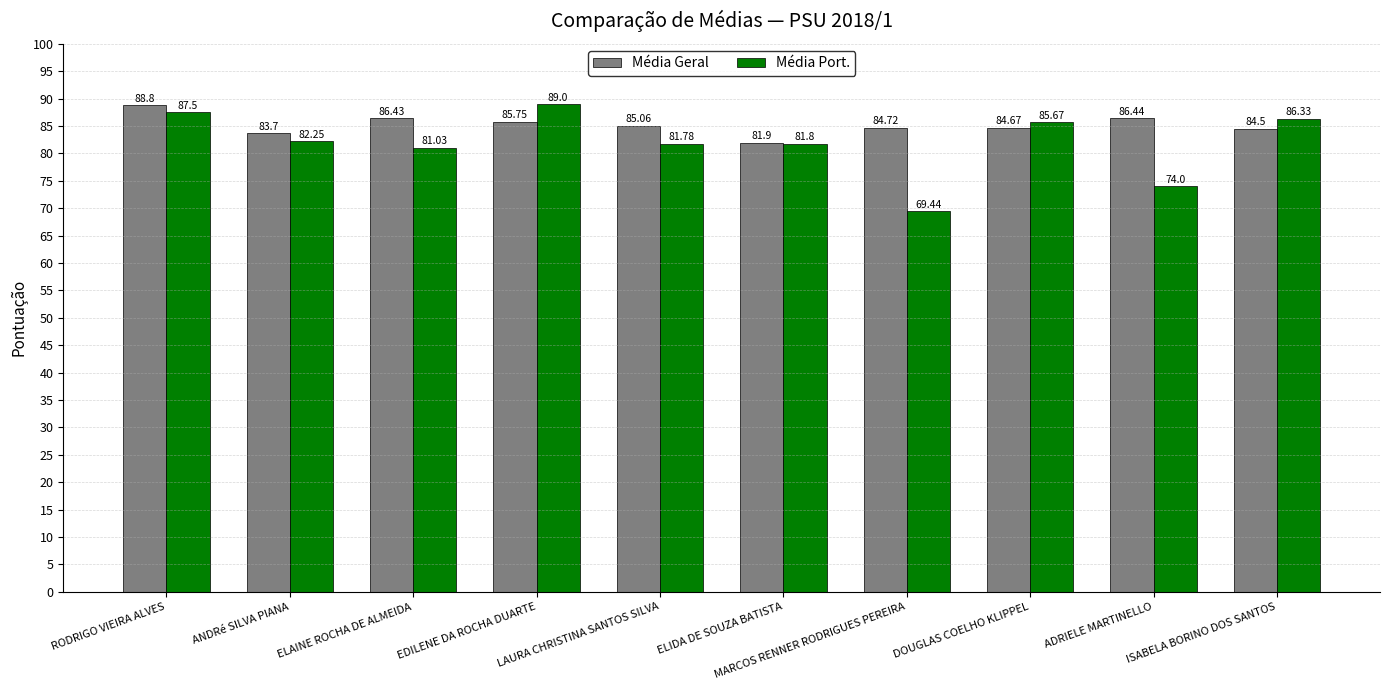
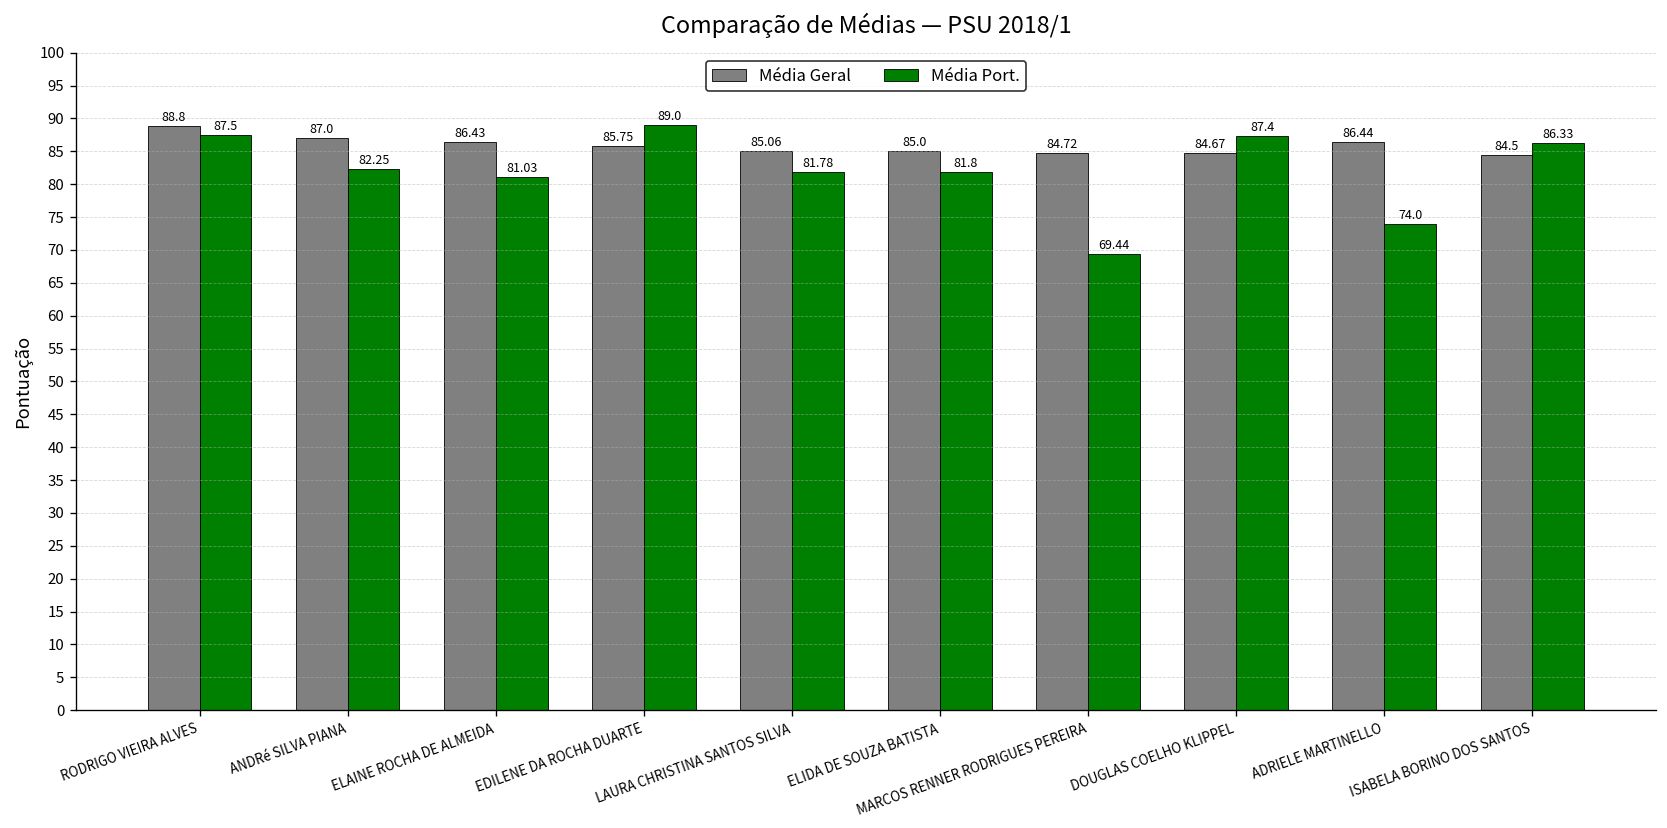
  {
    "Média Geral": {
      "RODRIGO VIEIRA ALVES": 88.8,
-     "ANDRé SILVA PIANA": 83.7,
+     "ANDRé SILVA PIANA": 87.0,
      "ELAINE ROCHA DE ALMEIDA": 86.43,
      "EDILENE DA ROCHA DUARTE": 85.75,
      "LAURA CHRISTINA SANTOS SILVA": 85.06,
-     "ELIDA DE SOUZA BATISTA": 81.9,
+     "ELIDA DE SOUZA BATISTA": 85.0,
      "MARCOS RENNER RODRIGUES PEREIRA": 84.72,
      "DOUGLAS COELHO KLIPPEL": 84.67,
      "ADRIELE MARTINELLO": 86.44,
      "ISABELA BORINO DOS SANTOS": 84.5
    },
    "Média Port.": {
      "RODRIGO VIEIRA ALVES": 87.5,
      "ANDRé SILVA PIANA": 82.25,
      "ELAINE ROCHA DE ALMEIDA": 81.03,
      "EDILENE DA ROCHA DUARTE": 89.0,
      "LAURA CHRISTINA SANTOS SILVA": 81.78,
      "ELIDA DE SOUZA BATISTA": 81.8,
      "MARCOS RENNER RODRIGUES PEREIRA": 69.44,
-     "DOUGLAS COELHO KLIPPEL": 85.67,
+     "DOUGLAS COELHO KLIPPEL": 87.4,
      "ADRIELE MARTINELLO": 74.0,
      "ISABELA BORINO DOS SANTOS": 86.33
    }
  }
